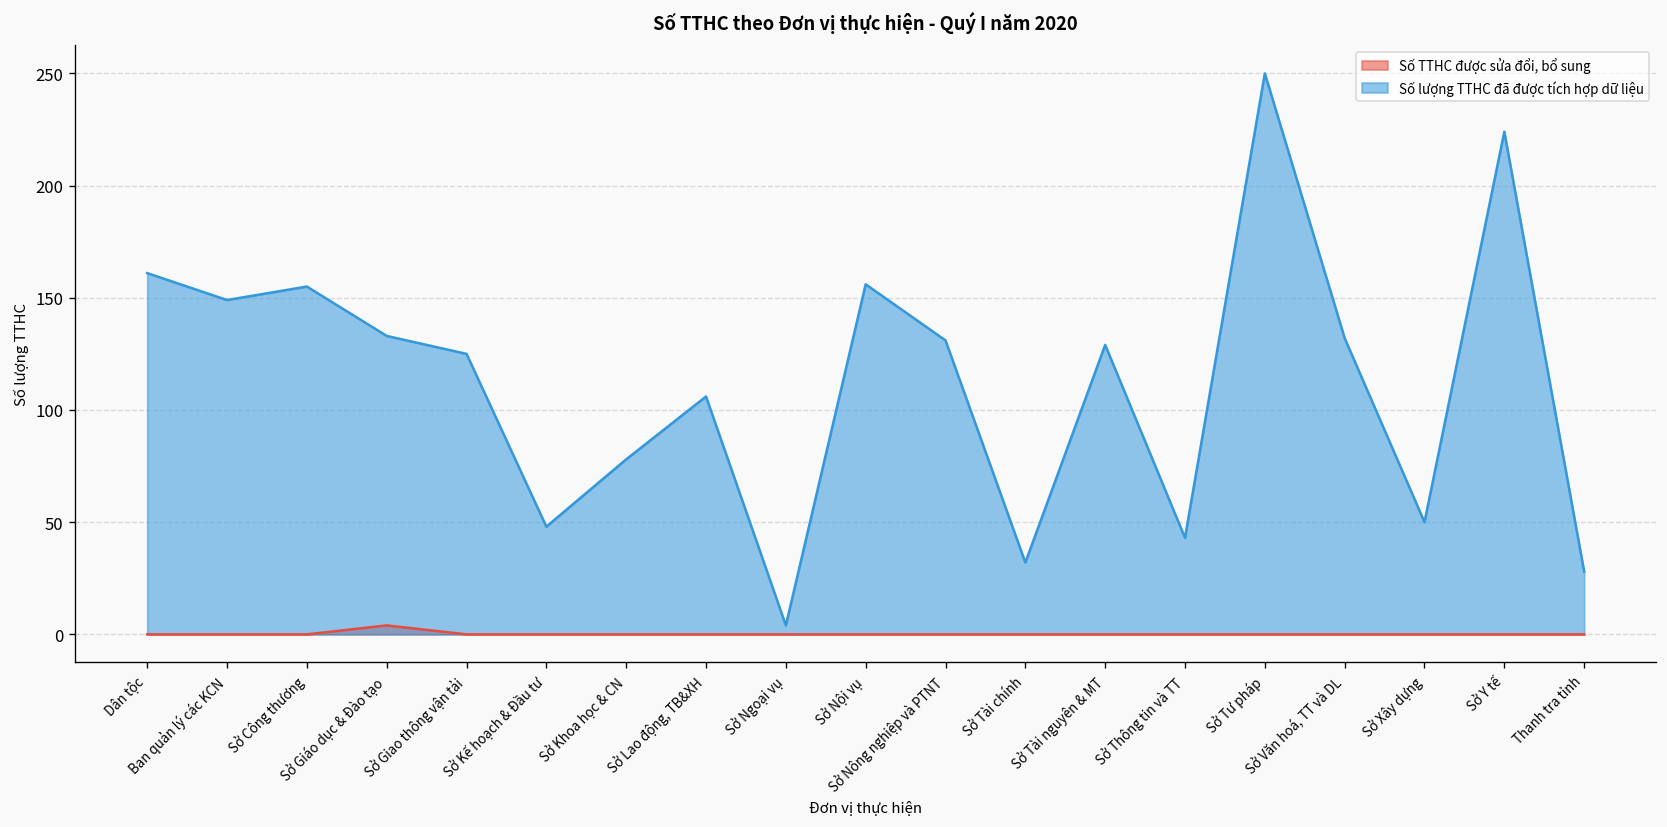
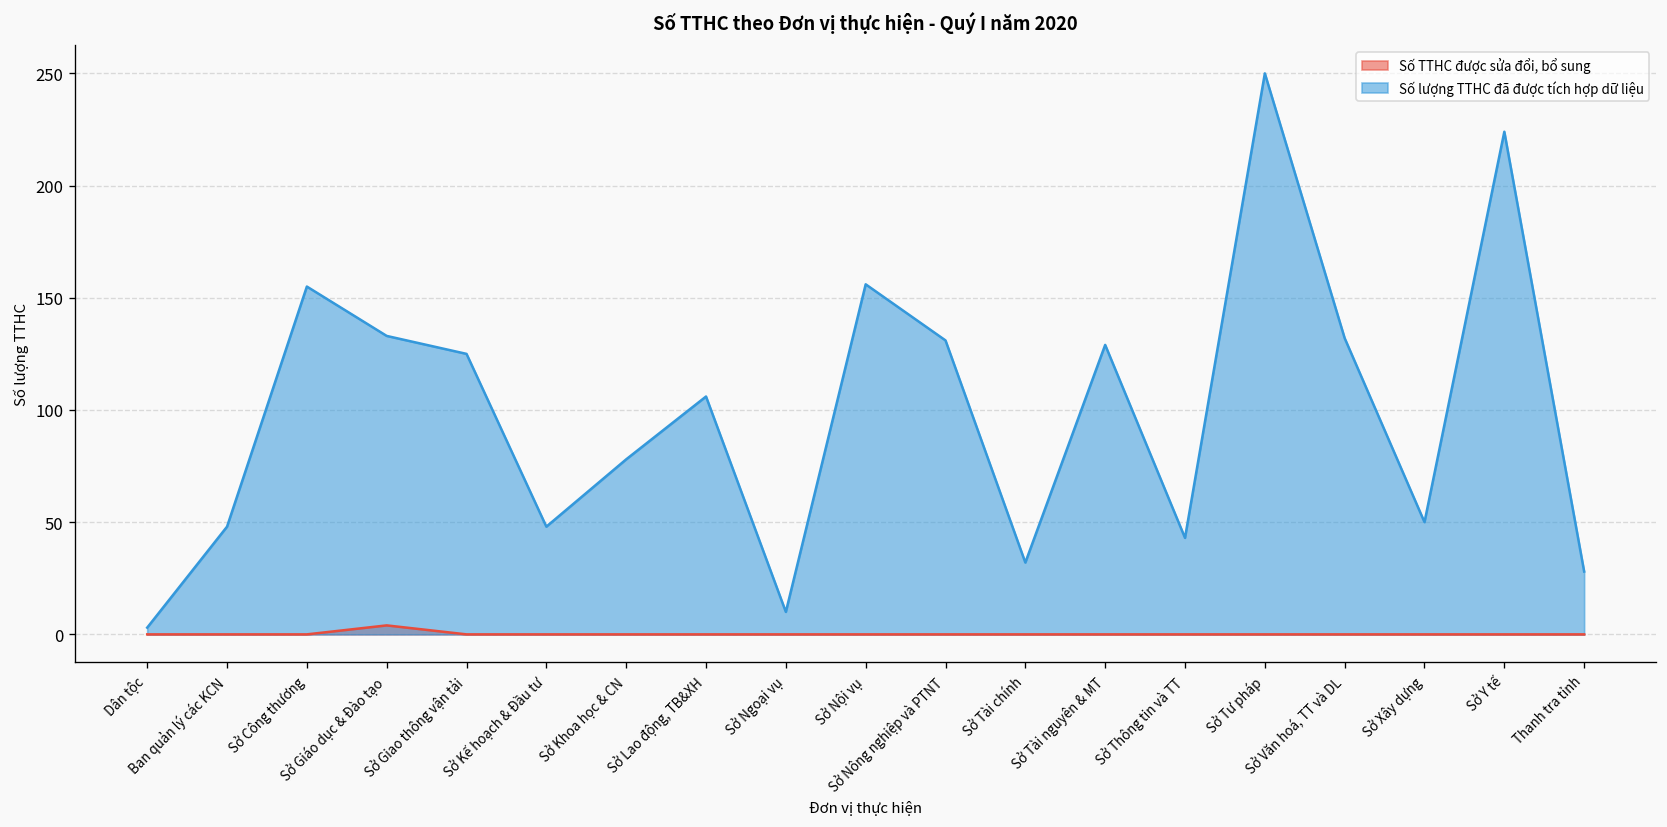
  {
    "Số TTHC được sửa đổi, bổ sung": {
      "Dân tộc": 0,
      "Ban quản lý các KCN": 0,
      "Sở Công thương": 0,
      "Sở Giáo dục & Đào tạo": 4,
      "Sở Giao thông vận tải": 0,
      "Sở Kế hoạch & Đầu tư": 0,
      "Sở Khoa học & CN": 0,
      "Sở Lao động, TB&XH": 0,
      "Sở Ngoại vụ": 0,
      "Sở Nội vụ": 0,
      "Sở Nông nghiệp và PTNT": 0,
      "Sở Tài chính": 0,
      "Sở Tài nguyên & MT": 0,
      "Sở Thông tin và TT": 0,
      "Sở Tư pháp": 0,
      "Sở Văn hoá, TT và DL": 0,
      "Sở Xây dựng": 0,
      "Sở Y tế": 0,
      "Thanh tra tỉnh": 0
    },
    "Số lượng TTHC đã được tích hợp dữ liệu": {
-     "Dân tộc": 161,
-     "Ban quản lý các KCN": 149,
+     "Dân tộc": 3,
+     "Ban quản lý các KCN": 48,
      "Sở Công thương": 155,
      "Sở Giáo dục & Đào tạo": 133,
      "Sở Giao thông vận tải": 125,
      "Sở Kế hoạch & Đầu tư": 48,
      "Sở Khoa học & CN": 78,
      "Sở Lao động, TB&XH": 106,
-     "Sở Ngoại vụ": 4,
+     "Sở Ngoại vụ": 10,
      "Sở Nội vụ": 156,
      "Sở Nông nghiệp và PTNT": 131,
      "Sở Tài chính": 32,
      "Sở Tài nguyên & MT": 129,
      "Sở Thông tin và TT": 43,
      "Sở Tư pháp": 250,
      "Sở Văn hoá, TT và DL": 132,
      "Sở Xây dựng": 50,
      "Sở Y tế": 224,
      "Thanh tra tỉnh": 28
    }
  }
